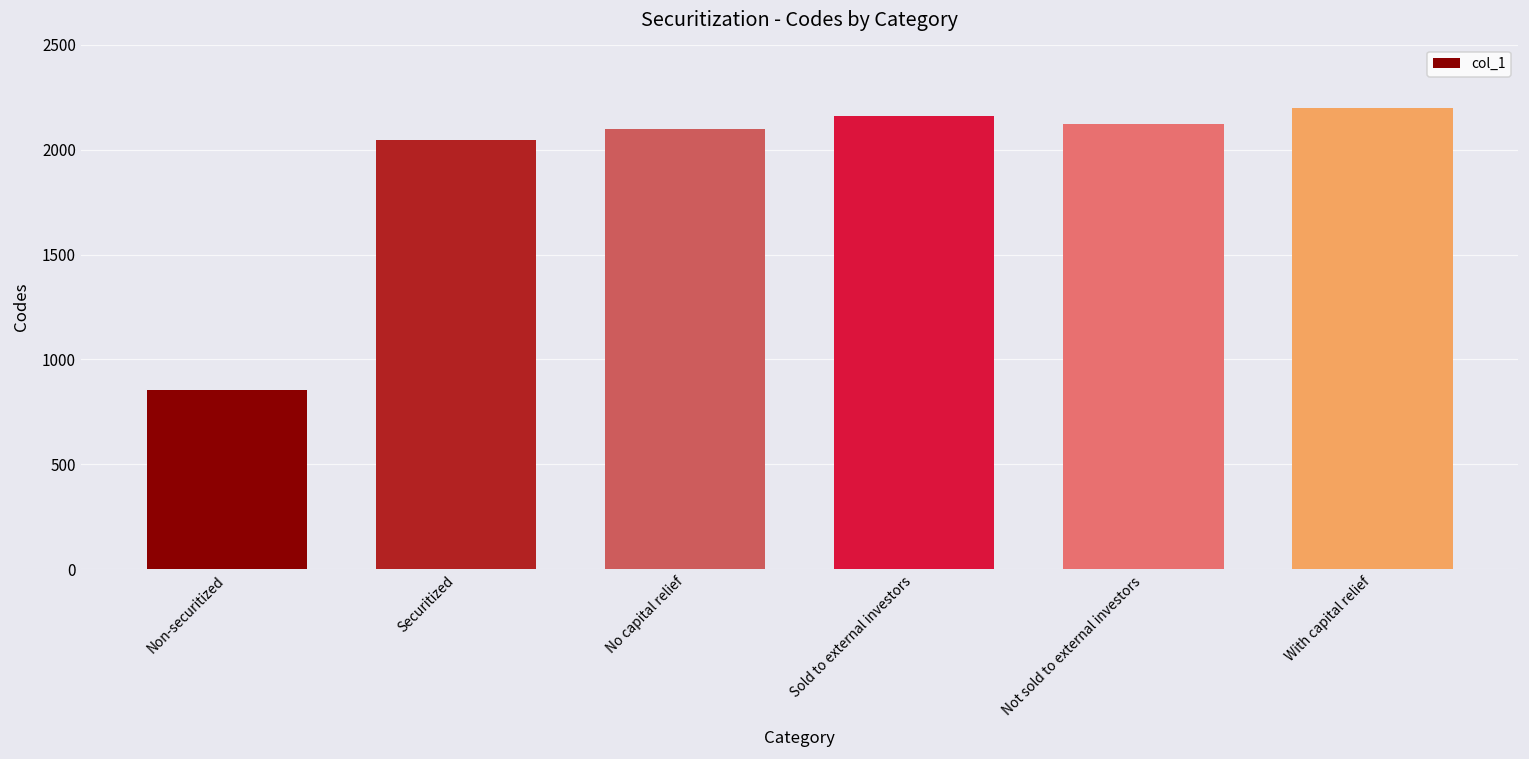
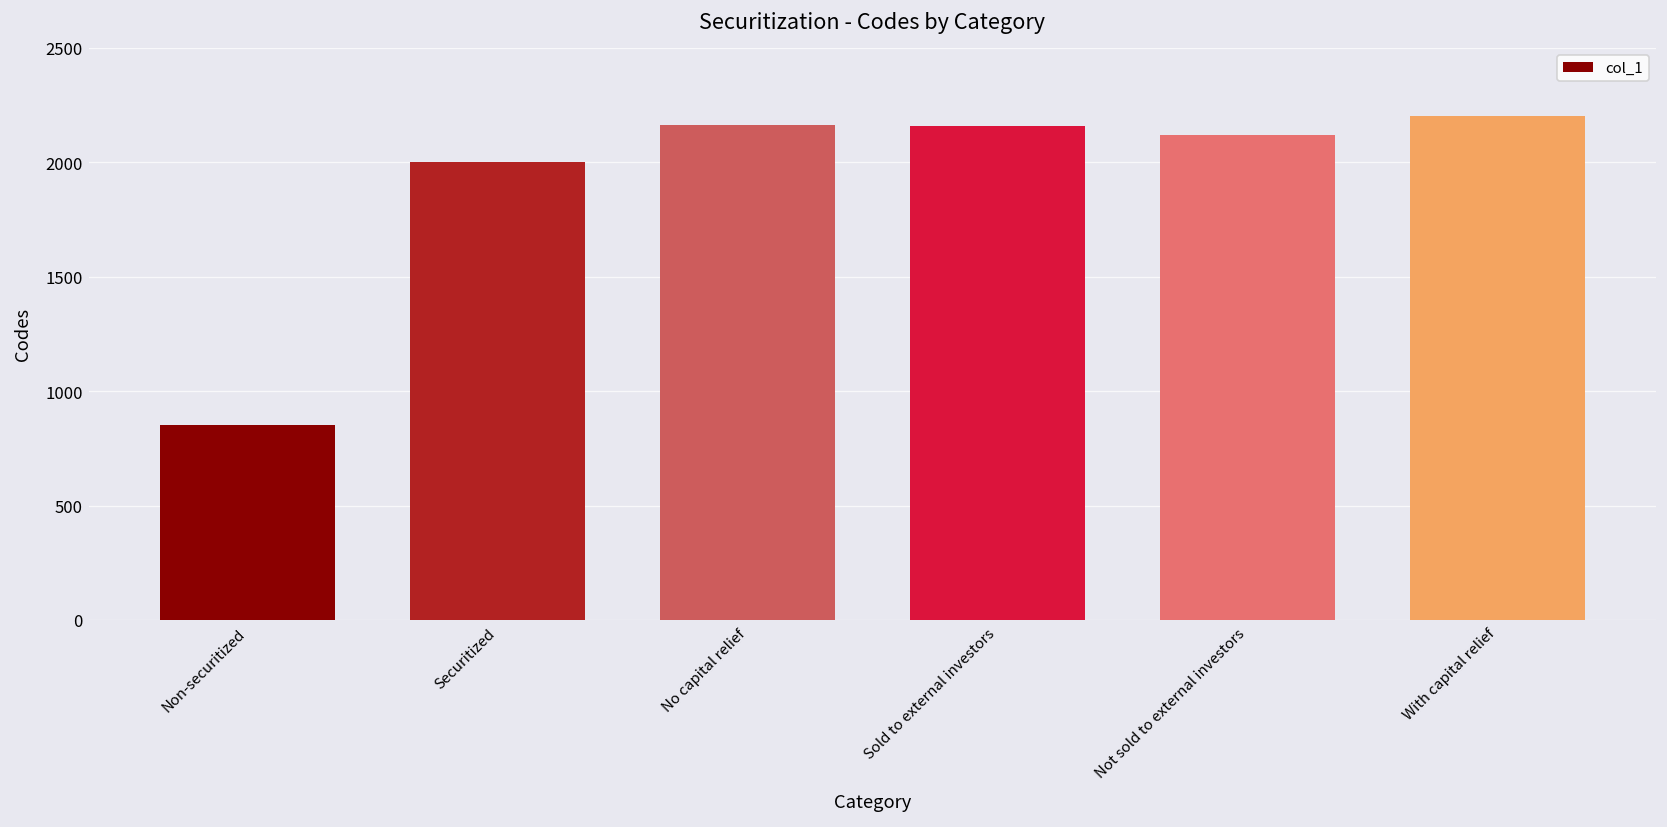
  {
    "Non-securitized": 850,
-   "Securitized": 2040,
-   "No capital relief": 2100,
+   "Securitized": 2000,
+   "No capital relief": 2160,
    "Sold to external investors": 2160,
    "Not sold to external investors": 2120,
    "With capital relief": 2200
  }
